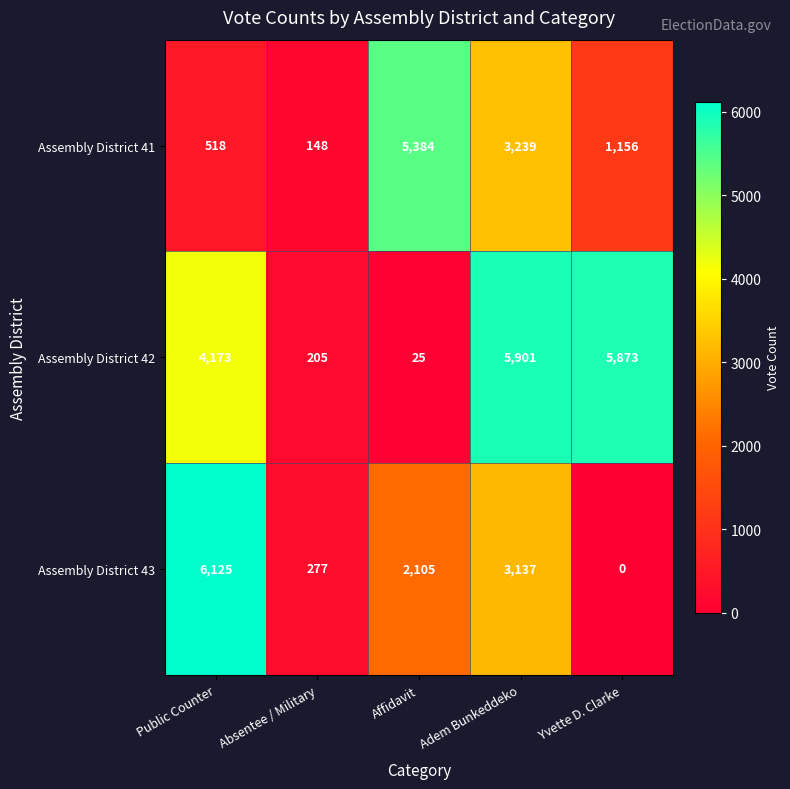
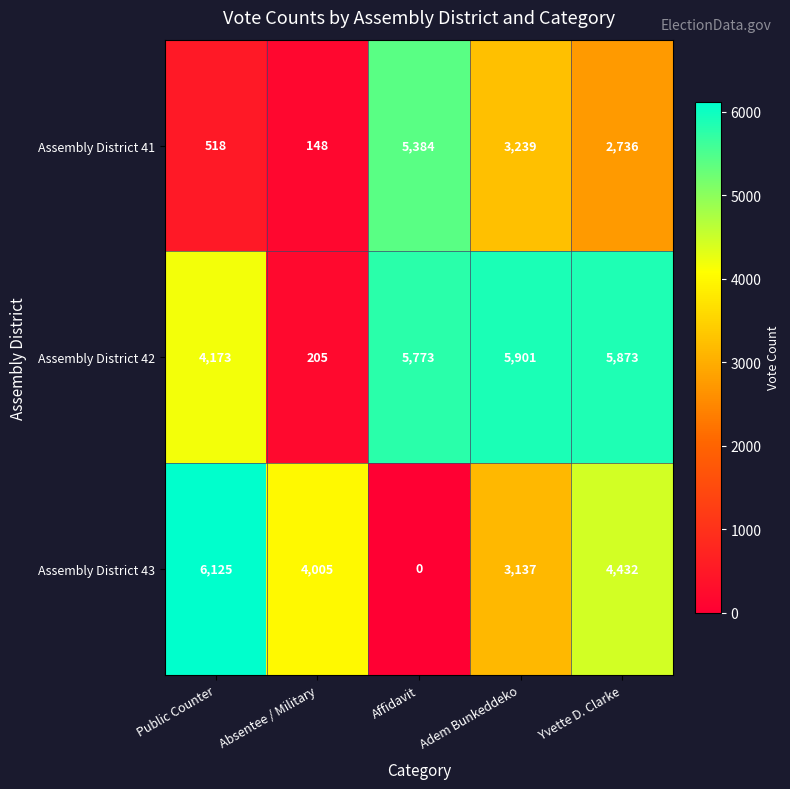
  {
    "Assembly District 41": {
      "Public Counter": "518",
      "Absentee / Military": "148",
      "Affidavit": "5,384",
      "Adem Bunkeddeko": "3,239",
-     "Yvette D. Clarke": "1,156"
+     "Yvette D. Clarke": "2,736"
    },
    "Assembly District 42": {
      "Public Counter": "4,173",
      "Absentee / Military": "205",
-     "Affidavit": "25",
+     "Affidavit": "5,773",
      "Adem Bunkeddeko": "5,901",
      "Yvette D. Clarke": "5,873"
    },
    "Assembly District 43": {
      "Public Counter": "6,125",
-     "Absentee / Military": "277",
-     "Affidavit": "2,105",
+     "Absentee / Military": "4,005",
+     "Affidavit": "0",
      "Adem Bunkeddeko": "3,137",
-     "Yvette D. Clarke": "0"
+     "Yvette D. Clarke": "4,432"
    }
  }
